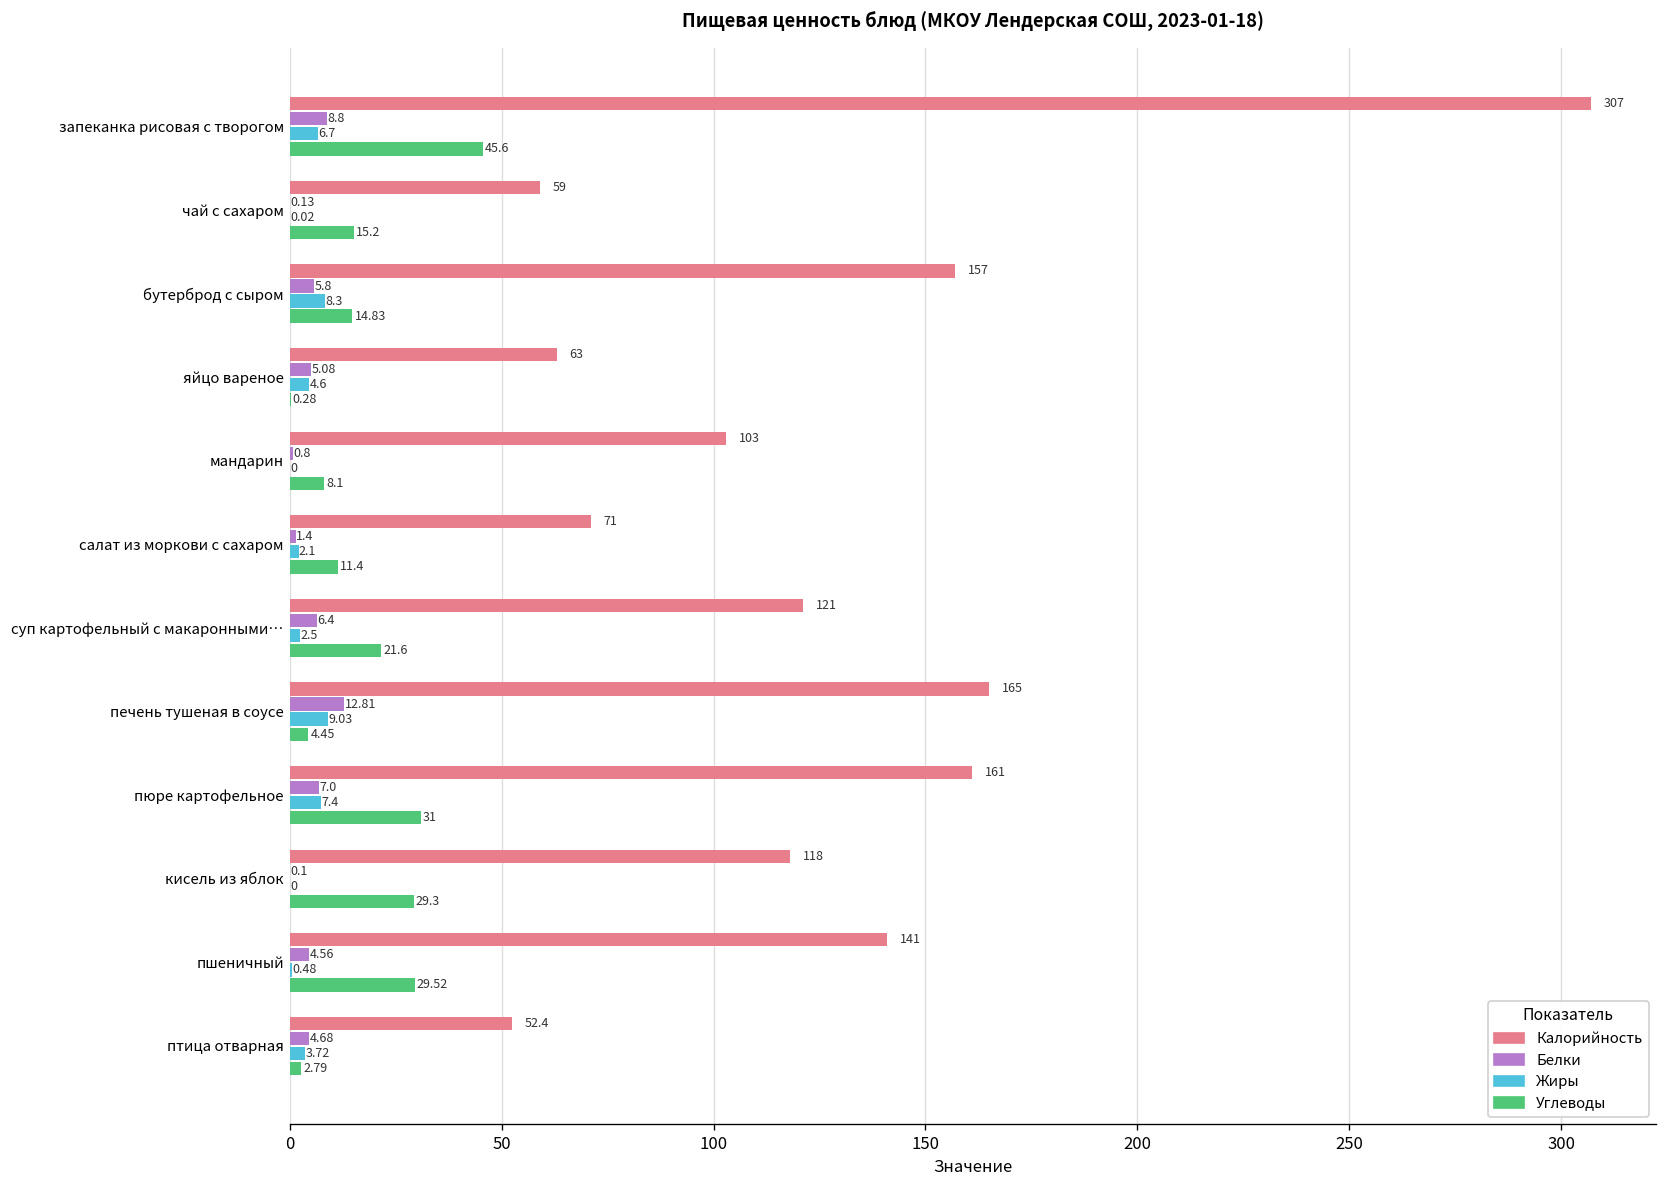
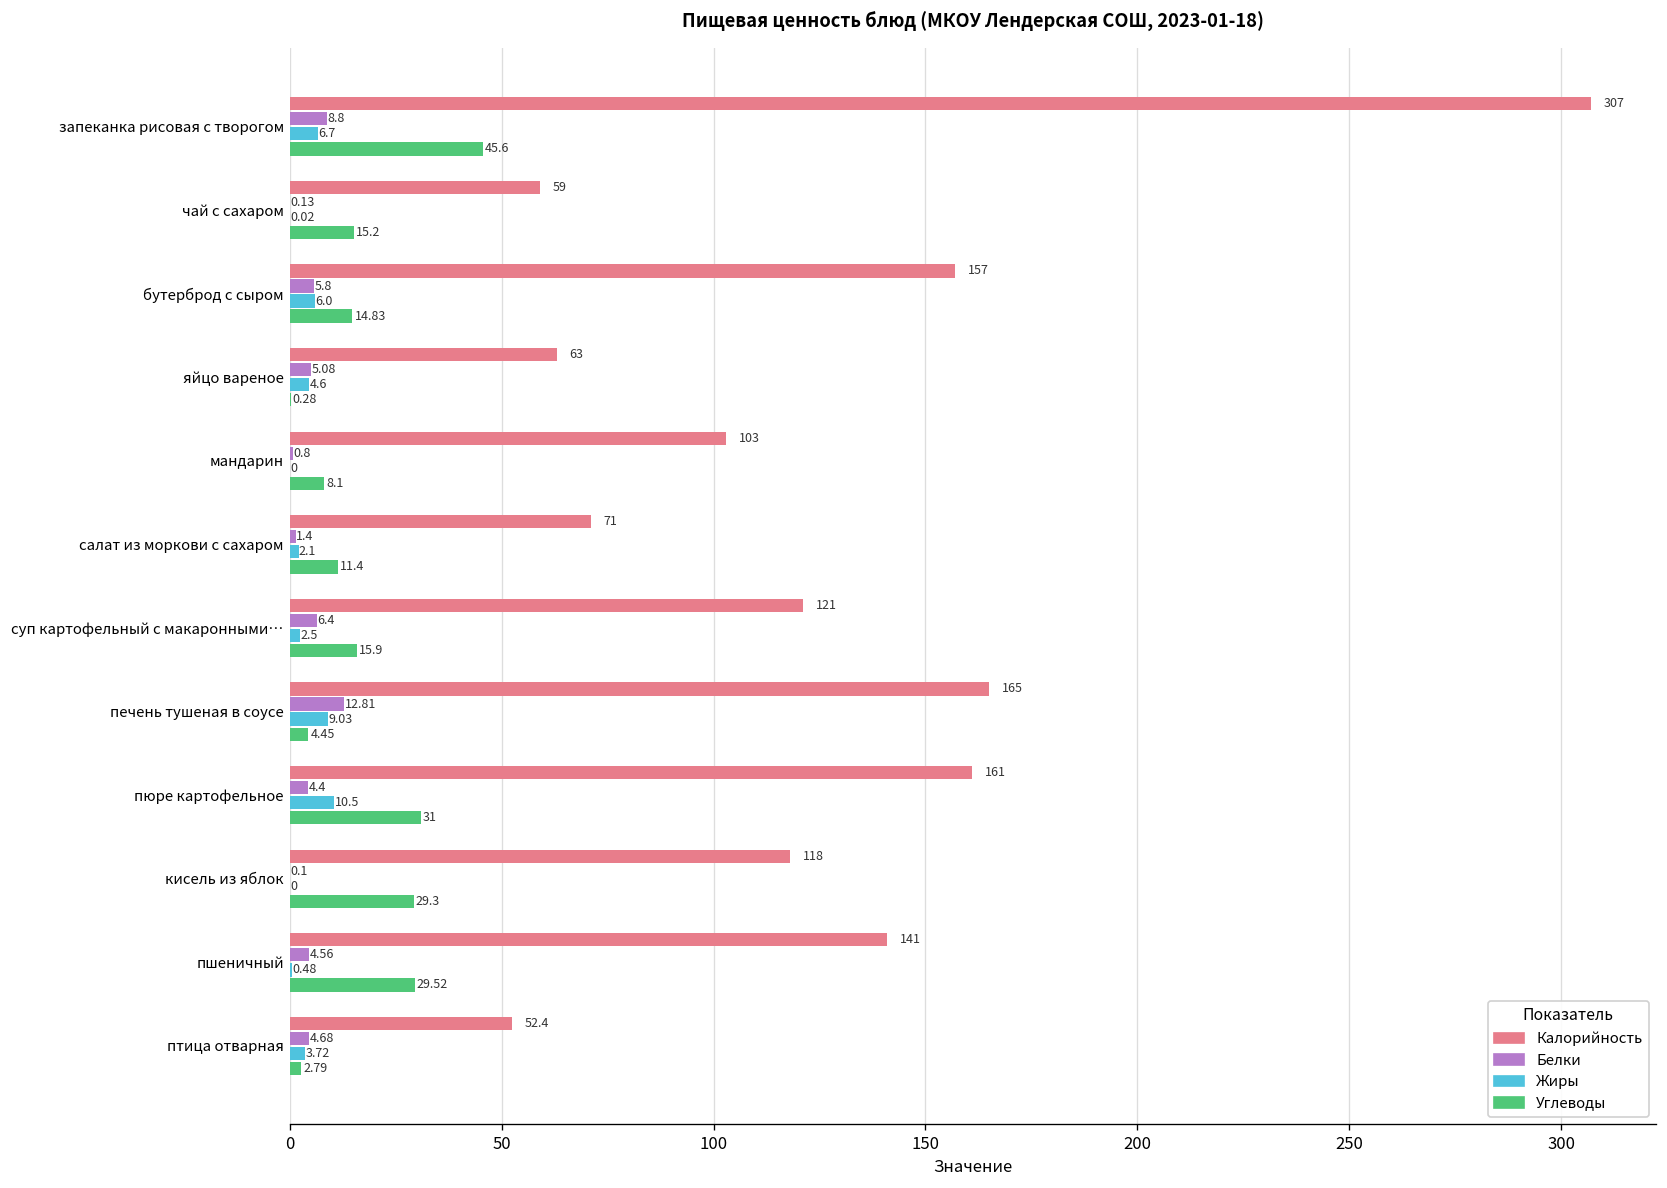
  {
    "Калорийность": {
      "запеканка рисовая с творогом": 307,
      "чай с сахаром": 59,
      "бутерброд с сыром": 157,
      "яйцо вареное": 63,
      "мандарин": 103,
      "салат из моркови с сахаром": 71,
      "суп картофельный с макаронными…": 121,
      "печень тушеная в соусе": 165,
      "пюре картофельное": 161,
      "кисель из яблок": 118,
      "пшеничный": 141,
      "птица отварная": 52.4
    },
    "Белки": {
      "запеканка рисовая с творогом": 8.8,
      "чай с сахаром": 0.13,
      "бутерброд с сыром": 5.8,
      "яйцо вареное": 5.08,
      "мандарин": 0.8,
      "салат из моркови с сахаром": 1.4,
      "суп картофельный с макаронными…": 6.4,
      "печень тушеная в соусе": 12.81,
-     "пюре картофельное": 7.0,
+     "пюре картофельное": 4.4,
      "кисель из яблок": 0.1,
      "пшеничный": 4.56,
      "птица отварная": 4.68
    },
    "Жиры": {
      "запеканка рисовая с творогом": 6.7,
      "чай с сахаром": 0.02,
-     "бутерброд с сыром": 8.3,
+     "бутерброд с сыром": 6.0,
      "яйцо вареное": 4.6,
      "мандарин": 0,
      "салат из моркови с сахаром": 2.1,
      "суп картофельный с макаронными…": 2.5,
      "печень тушеная в соусе": 9.03,
-     "пюре картофельное": 7.4,
+     "пюре картофельное": 10.5,
      "кисель из яблок": 0,
      "пшеничный": 0.48,
      "птица отварная": 3.72
    },
    "Углеводы": {
      "запеканка рисовая с творогом": 45.6,
      "чай с сахаром": 15.2,
      "бутерброд с сыром": 14.83,
      "яйцо вареное": 0.28,
      "мандарин": 8.1,
      "салат из моркови с сахаром": 11.4,
-     "суп картофельный с макаронными…": 21.6,
+     "суп картофельный с макаронными…": 15.9,
      "печень тушеная в соусе": 4.45,
      "пюре картофельное": 31,
      "кисель из яблок": 29.3,
      "пшеничный": 29.52,
      "птица отварная": 2.79
    }
  }
